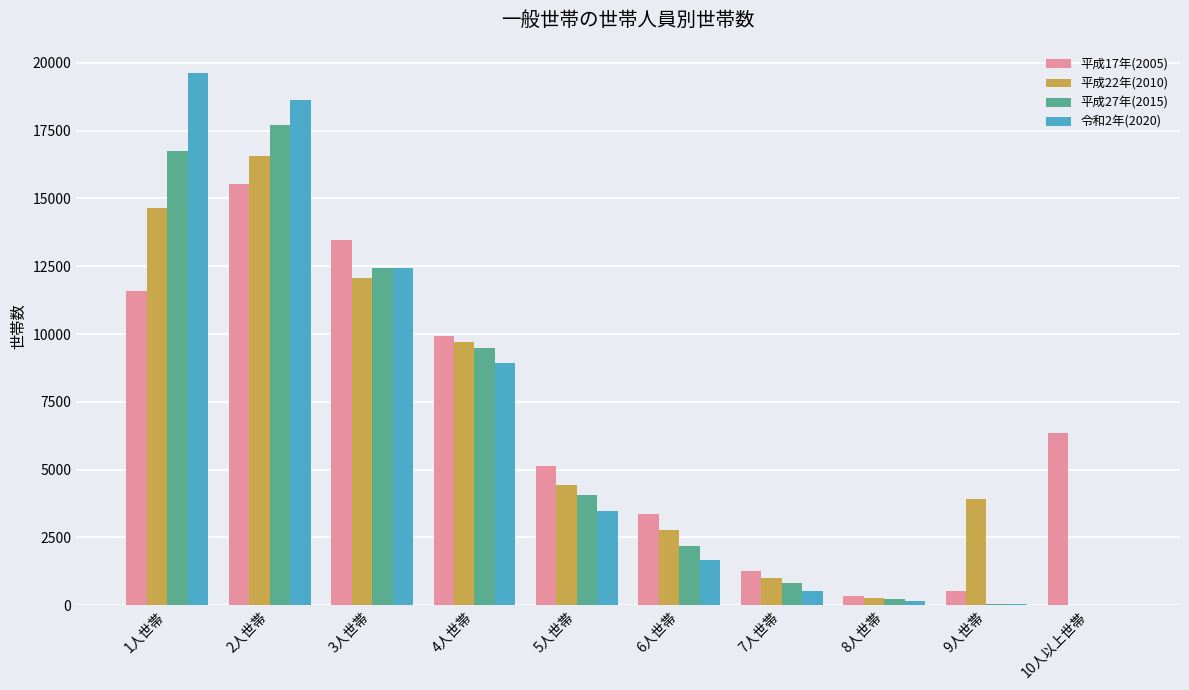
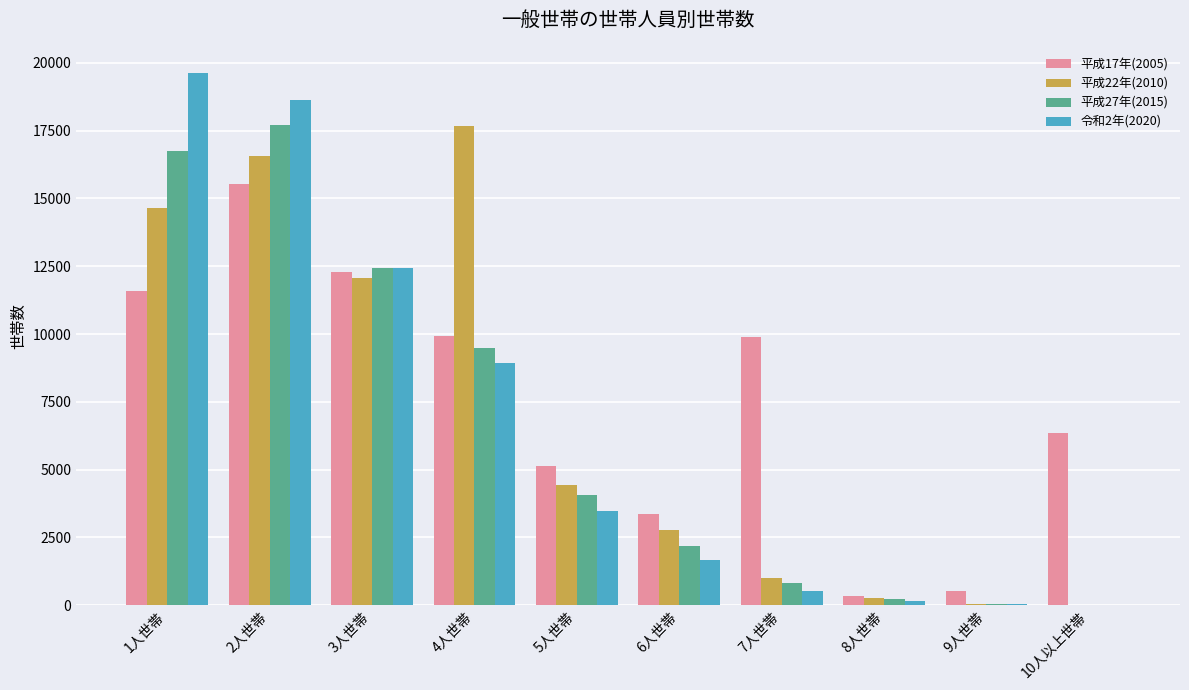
  {
    "平成17年(2005)": {
      "1人世帯": 11600,
      "2人世帯": 15500,
-     "3人世帯": 13500,
+     "3人世帯": 12300,
      "4人世帯": 9900,
      "5人世帯": 5100,
      "6人世帯": 3400,
-     "7人世帯": 1300,
+     "7人世帯": 9900,
      "8人世帯": 300,
      "9人世帯": 500,
      "10人以上世帯": 6400
    },
    "平成22年(2010)": {
      "1人世帯": 14600,
      "2人世帯": 16600,
      "3人世帯": 12100,
-     "4人世帯": 9700,
+     "4人世帯": 17700,
      "5人世帯": 4400,
      "6人世帯": 2800,
      "7人世帯": 1000,
      "8人世帯": 300,
-     "9人世帯": 3900
+     "9人世帯": 100
    }
  }
